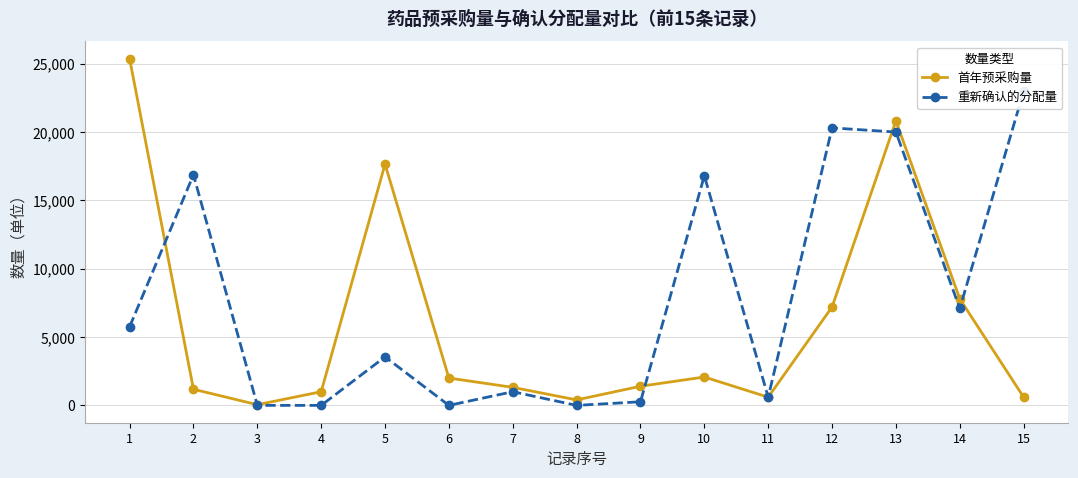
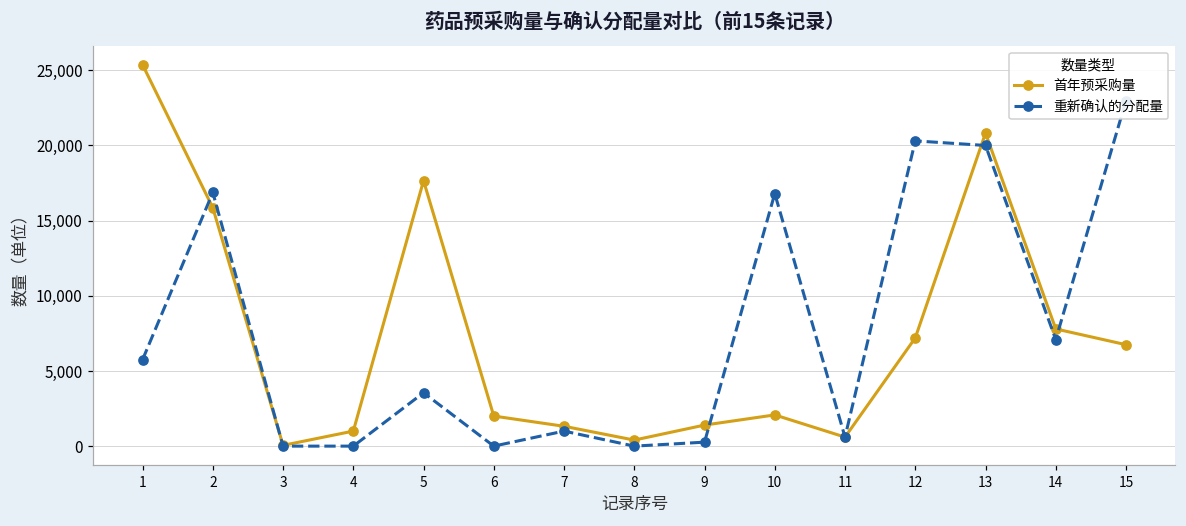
  {
    "首年预采购量": {
      "1": "25,400",
-     "2": "1,200",
+     "2": "15,900",
      "4": "1,000",
      "5": "17,700",
      "6": "2,000",
      "7": "1,300",
      "8": "400",
      "9": "1,400",
      "10": "2,100",
      "12": "7,200",
      "13": "20,800",
      "14": "7,800",
-     "15": "600"
+     "15": "6,700"
    },
    "重新确认的分配量": {
      "1": "5,800",
      "2": "16,900",
      "4": "0",
      "5": "3,600",
      "6": "0",
      "7": "1,000",
      "8": "0",
      "9": "300",
      "10": "16,800",
      "12": "20,300",
      "13": "20,000",
      "14": "7,100"
    }
  }
